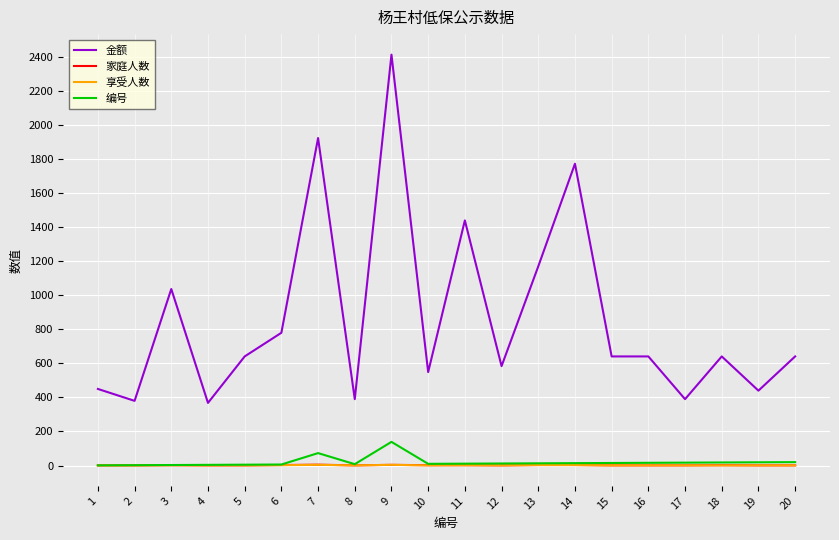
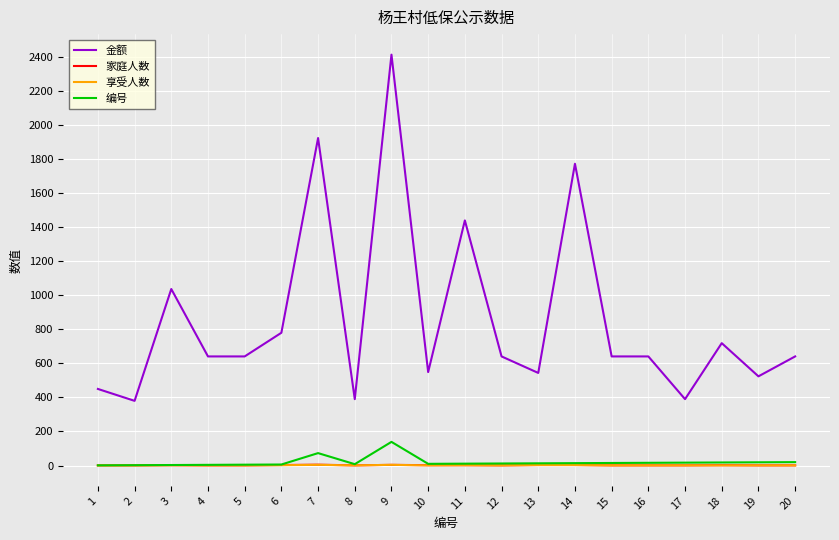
  {
    "金额": {
      "1": 450,
      "2": 380,
      "3": 1040,
-     "4": 370,
+     "4": 640,
      "5": 640,
      "6": 780,
      "7": 1920,
      "8": 390,
      "9": 2410,
      "10": 550,
      "11": 1440,
-     "12": 580,
-     "13": 1170,
+     "12": 640,
+     "13": 540,
      "14": 1770,
      "15": 640,
      "16": 640,
      "17": 390,
-     "18": 640,
-     "19": 440,
+     "18": 720,
+     "19": 520,
      "20": 640
    },
    "享受人数": {
      "9": 0,
      "16": 0,
      "17": 0,
      "18": 0,
      "19": 0,
      "20": 0
    },
    "编号": {
      "7": 70,
      "9": 140,
      "16": 20,
      "17": 20,
      "18": 20,
      "19": 20,
      "20": 20
    }
  }
